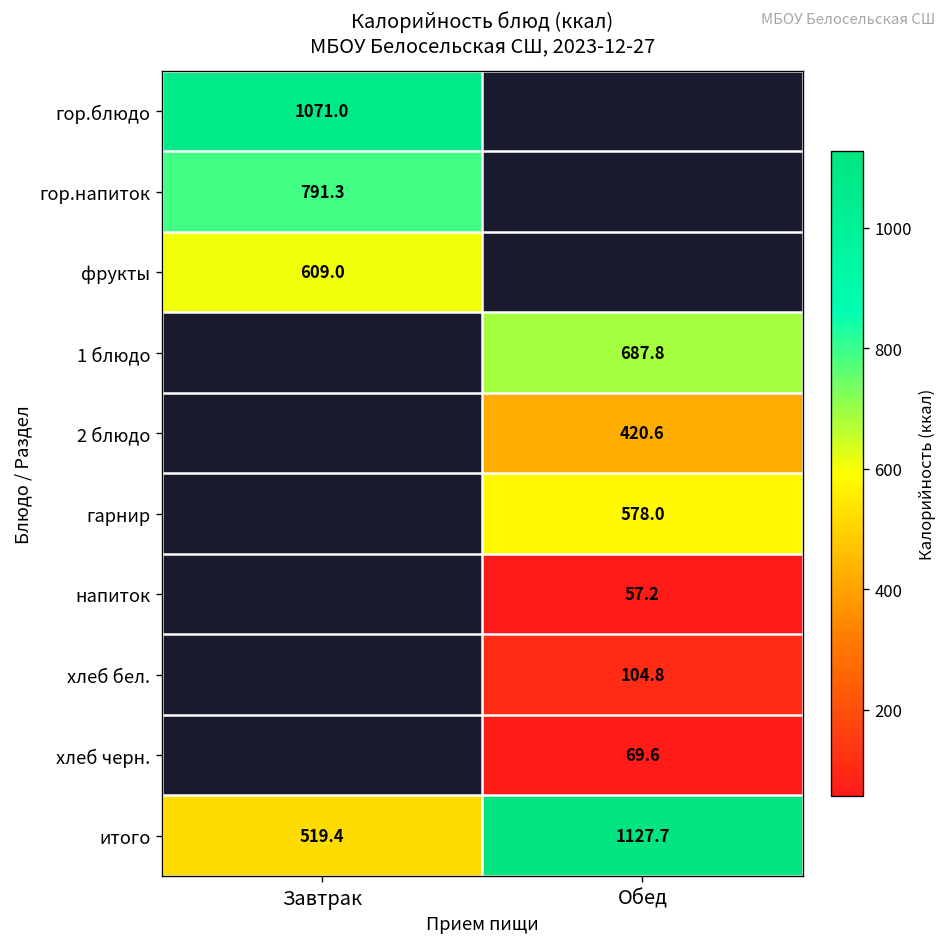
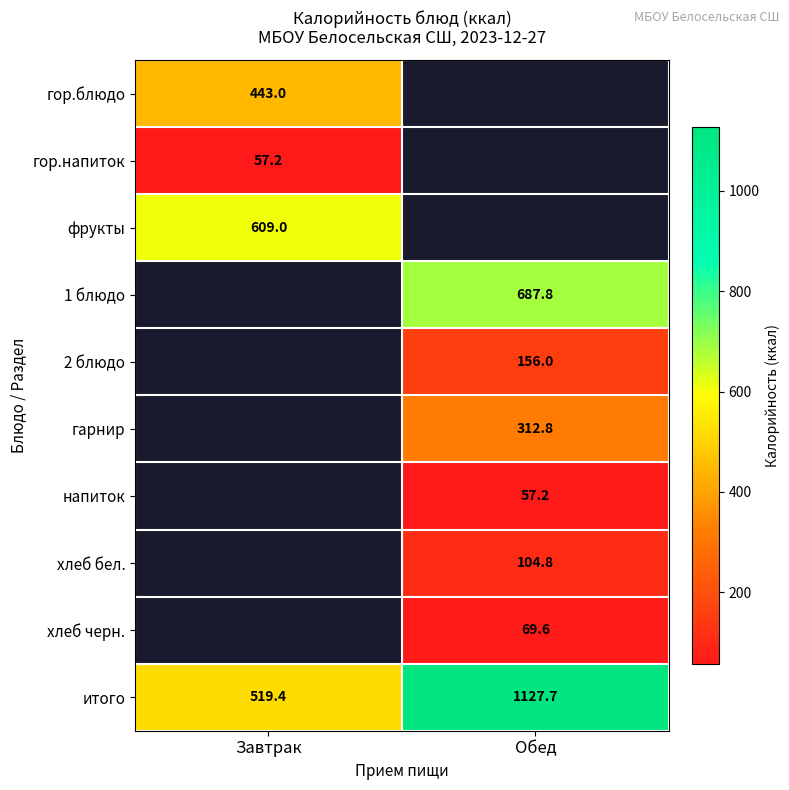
  {
    "гор.блюдо": {
-     "Завтрак": 1071.0
+     "Завтрак": 443.0
    },
    "гор.напиток": {
-     "Завтрак": 791.3
+     "Завтрак": 57.2
    },
    "фрукты": {
      "Завтрак": 609.0
    },
    "1 блюдо": {
      "Обед": 687.8
    },
    "2 блюдо": {
-     "Обед": 420.6
+     "Обед": 156.0
    },
    "гарнир": {
-     "Обед": 578.0
+     "Обед": 312.8
    },
    "напиток": {
      "Обед": 57.2
    },
    "хлеб бел.": {
      "Обед": 104.8
    },
    "хлеб черн.": {
      "Обед": 69.6
    },
    "итого": {
      "Завтрак": 519.4,
      "Обед": 1127.7
    }
  }
